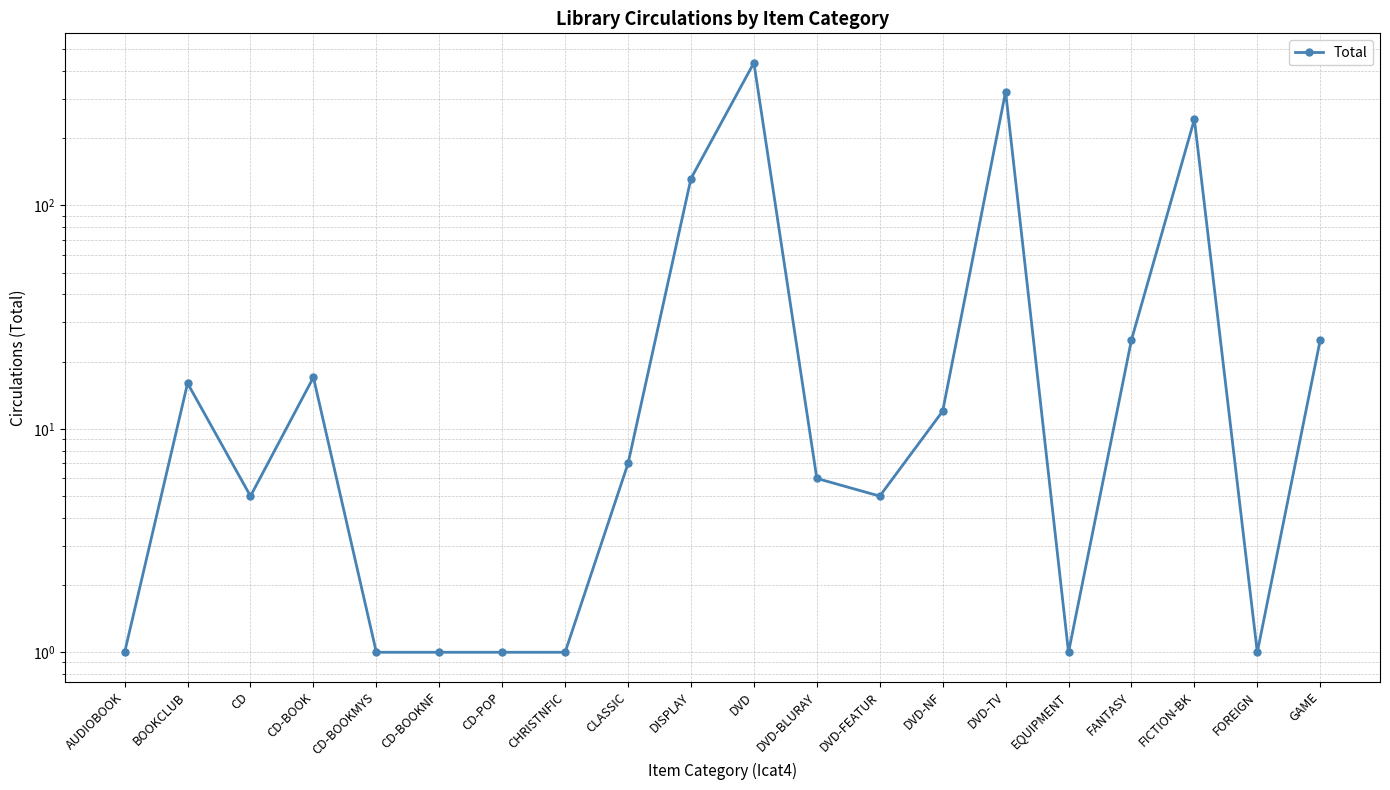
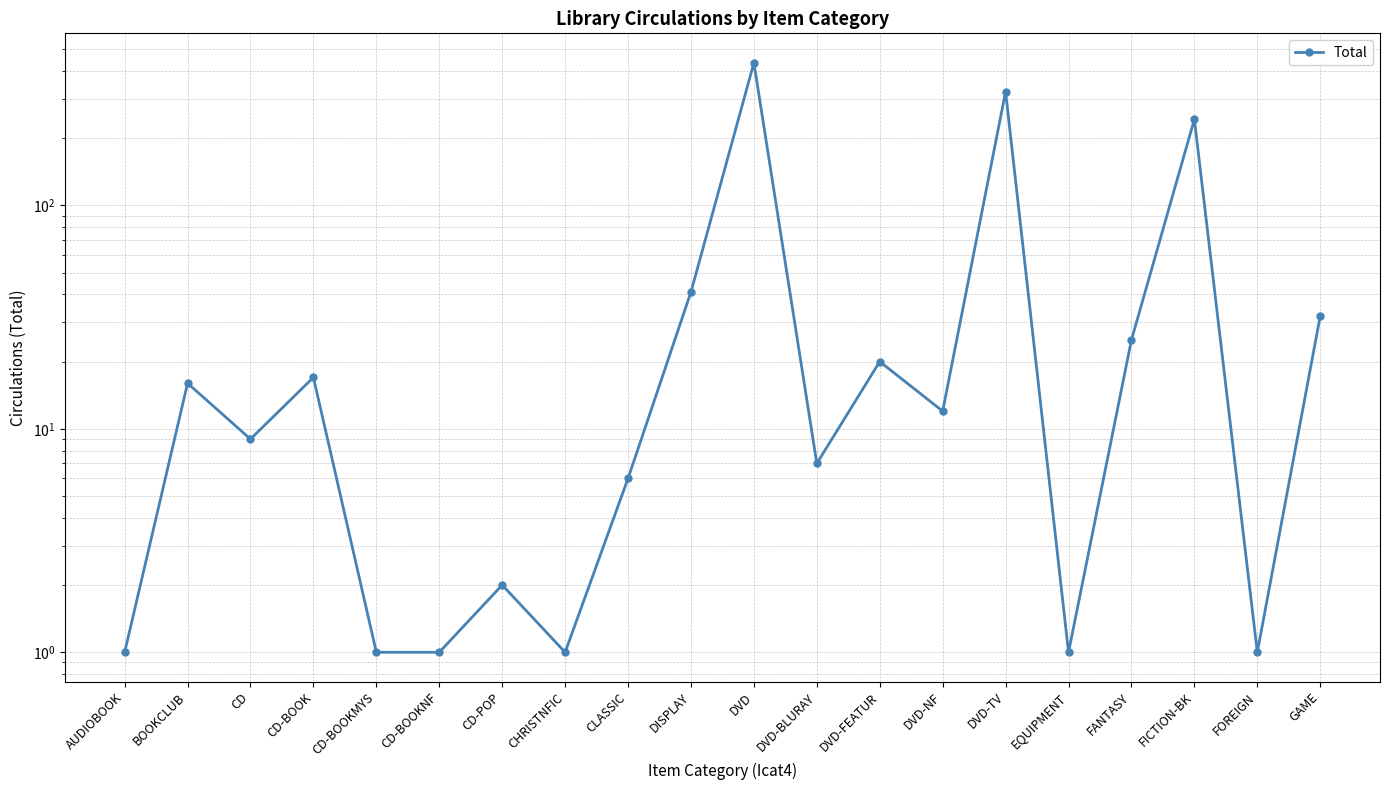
  {
    "AUDIOBOOK": 1,
    "BOOKCLUB": 16,
-   "CD": 5,
+   "CD": 9,
    "CD-BOOK": 17,
    "CD-BOOKMYS": 1,
    "CD-BOOKNF": 1,
-   "CD-POP": 1,
+   "CD-POP": 2,
    "CHRISTNFIC": 1,
-   "CLASSIC": 7,
-   "DISPLAY": 130,
+   "CLASSIC": 6,
+   "DISPLAY": 41,
    "DVD": 440,
-   "DVD-BLURAY": 6,
-   "DVD-FEATUR": 5,
+   "DVD-BLURAY": 7,
+   "DVD-FEATUR": 20,
    "DVD-NF": 12,
    "DVD-TV": 320,
    "EQUIPMENT": 1,
    "FANTASY": 25,
    "FICTION-BK": 240,
    "FOREIGN": 1,
-   "GAME": 25
+   "GAME": 32
  }
